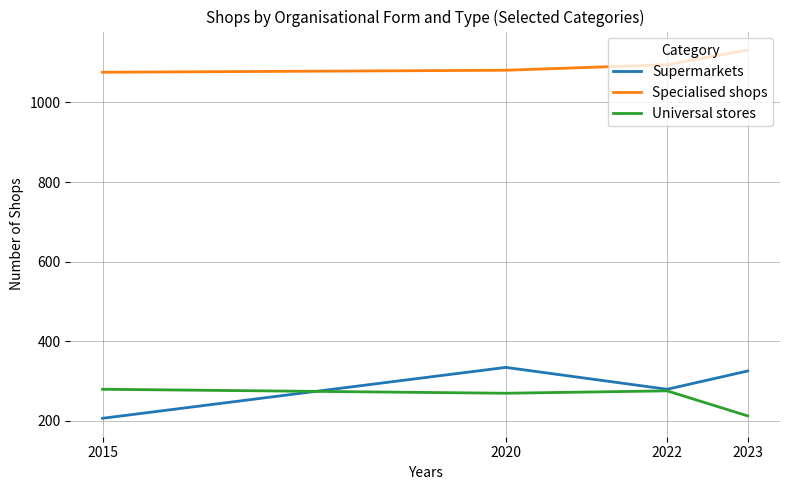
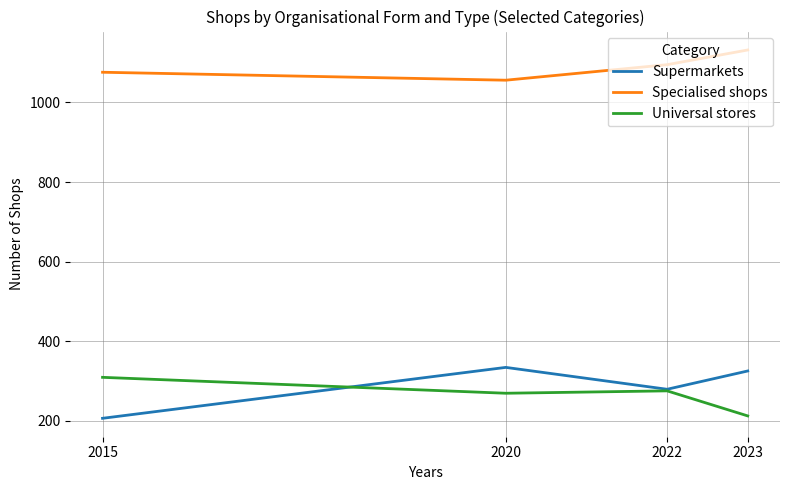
  {
    "Supermarkets": {
      "2015": 210,
      "2020": 330,
      "2023": 330
    },
    "Specialised shops": {
      "2015": 1080,
-     "2020": 1080
+     "2020": 1060
    },
    "Universal stores": {
-     "2015": 280,
+     "2015": 310,
      "2020": 270,
      "2023": 210
    }
  }
